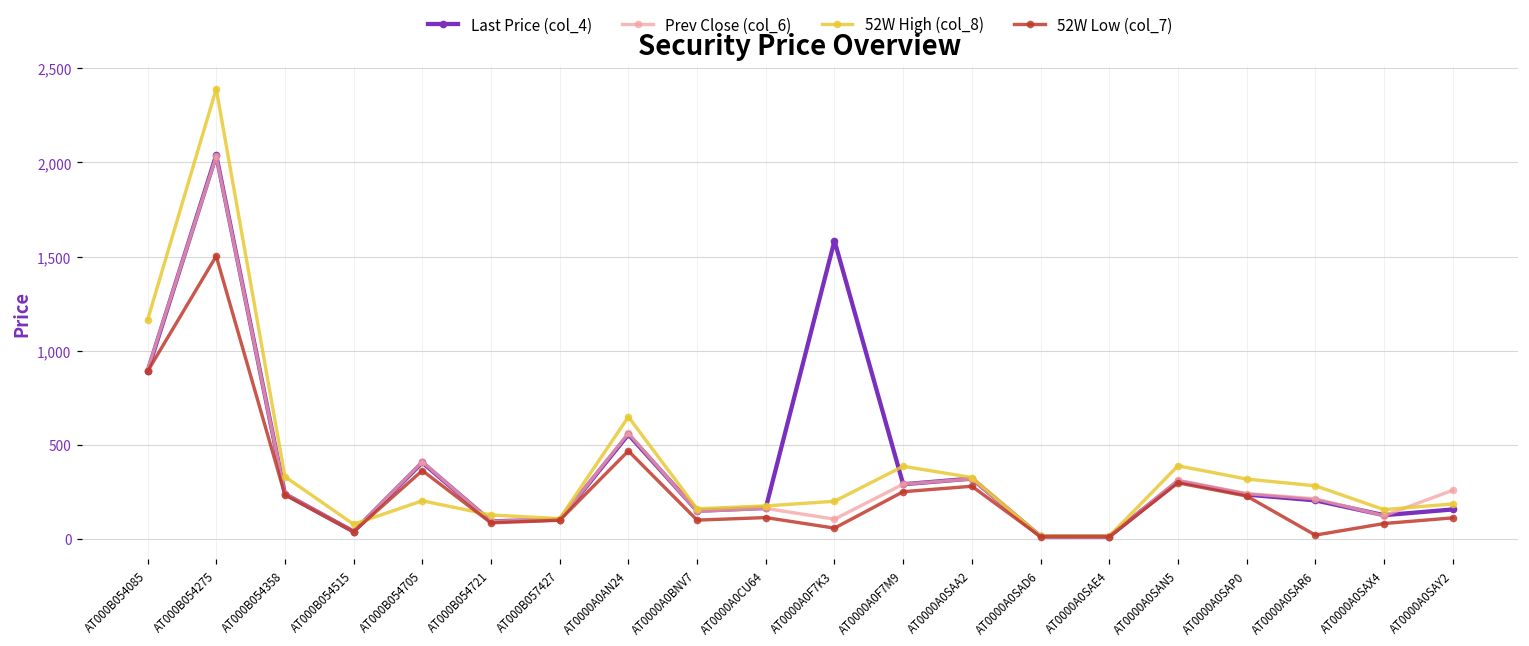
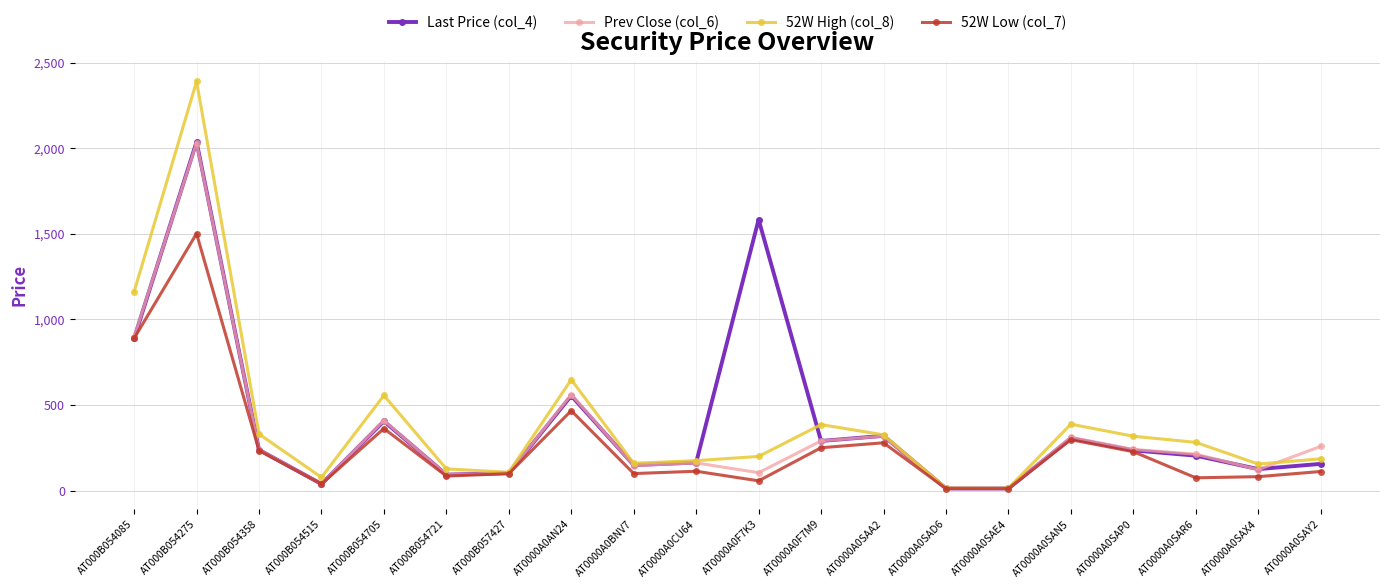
  {
    "Last Price (col_4)": {
      "AT0000A0F7K3": "1,580",
      "AT0000A0SAY2": "160"
    },
    "Prev Close (col_6)": {
      "AT0000A0F7K3": "100",
      "AT0000A0SAY2": "260"
    },
    "52W High (col_8)": {
      "AT000B054085": "1,160",
      "AT000B054275": "2,390",
      "AT000B054358": "330",
      "AT000B054515": "80",
-     "AT000B054705": "200",
+     "AT000B054705": "560",
      "AT000B054721": "130",
      "AT0000A0AN24": "650",
      "AT0000A0F7K3": "200",
      "AT0000A0F7M9": "390",
      "AT0000A0SAN5": "390",
      "AT0000A0SAP0": "320",
      "AT0000A0SAR6": "280",
      "AT0000A0SAX4": "160",
      "AT0000A0SAY2": "190"
    },
    "52W Low (col_7)": {
      "AT000B054275": "1,500",
      "AT000B054705": "360",
      "AT0000A0AN24": "470",
      "AT0000A0BNV7": "100",
      "AT0000A0CU64": "110",
      "AT0000A0F7K3": "60",
      "AT0000A0F7M9": "250",
      "AT0000A0SAA2": "280",
-     "AT0000A0SAR6": "20",
+     "AT0000A0SAR6": "70",
      "AT0000A0SAX4": "80",
      "AT0000A0SAY2": "110"
    }
  }
